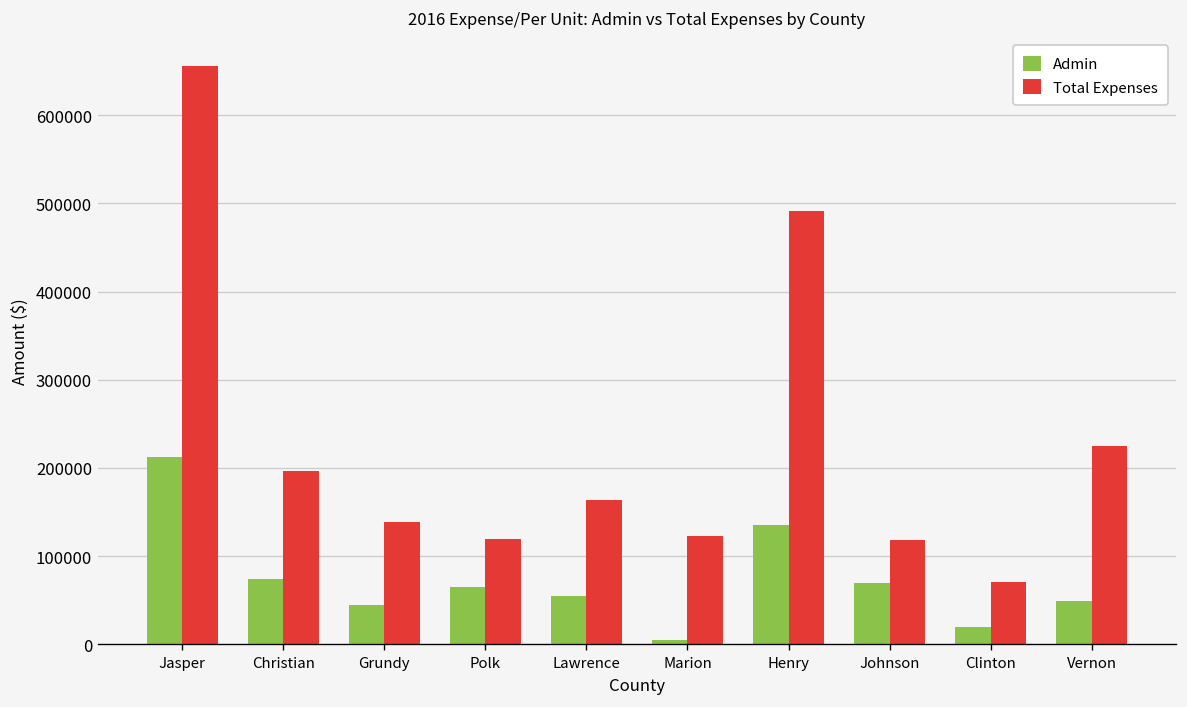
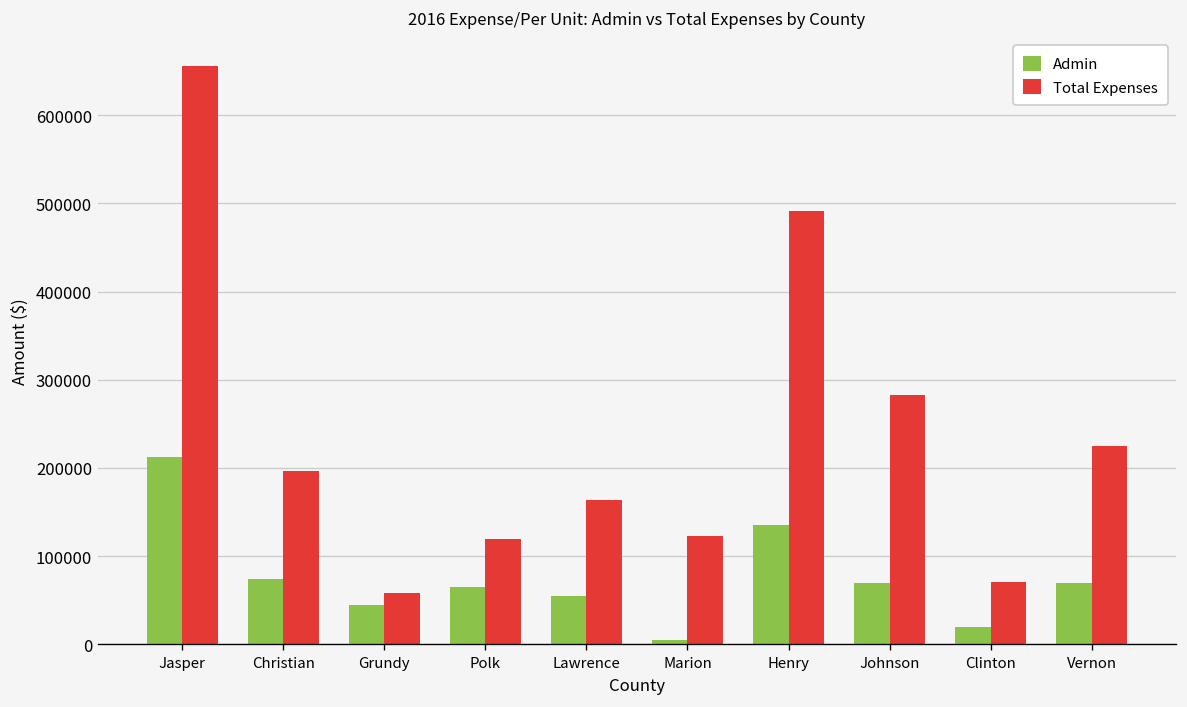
  {
    "Admin": {
      "Jasper": 210000,
      "Christian": 70000,
      "Grundy": 40000,
      "Polk": 70000,
      "Lawrence": 60000,
      "Marion": 10000,
      "Henry": 130000,
      "Johnson": 70000,
      "Clinton": 20000,
-     "Vernon": 50000
+     "Vernon": 70000
    },
    "Total Expenses": {
      "Jasper": 660000,
      "Christian": 200000,
-     "Grundy": 140000,
+     "Grundy": 60000,
      "Polk": 120000,
      "Lawrence": 160000,
      "Marion": 120000,
      "Henry": 490000,
-     "Johnson": 120000,
+     "Johnson": 280000,
      "Clinton": 70000,
      "Vernon": 230000
    }
  }
